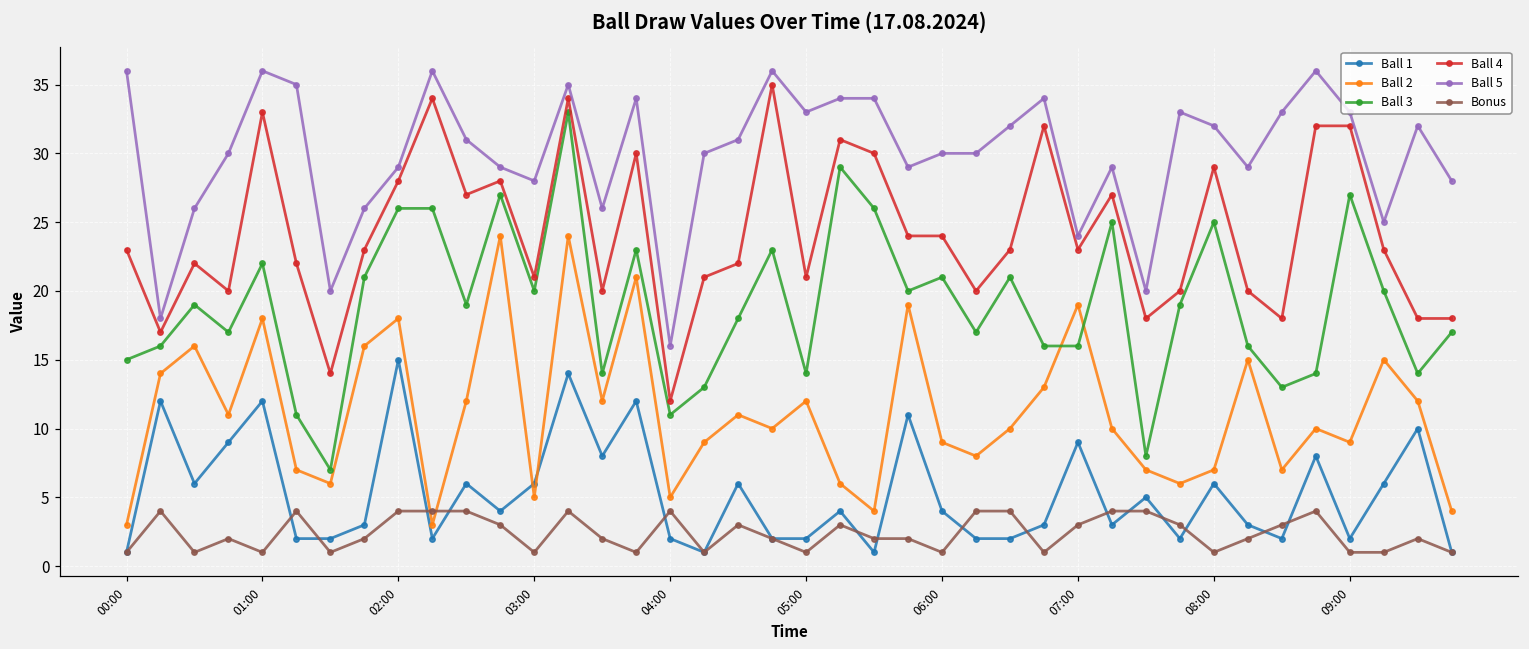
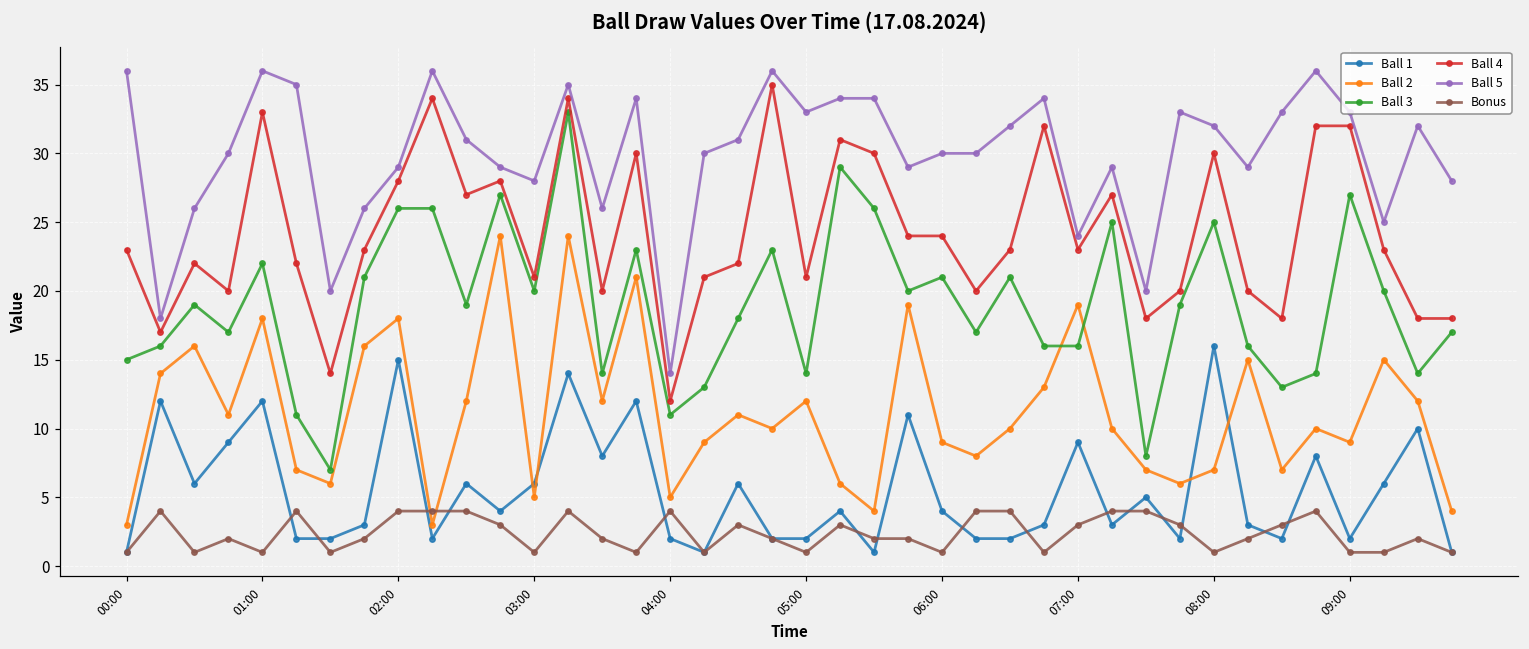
  {
    "Ball 1": {
      "01:00": 12,
      "02:00": 15,
      "03:00": 6,
      "04:00": 2,
      "05:00": 2,
      "06:00": 4,
      "07:00": 9,
-     "08:00": 6,
+     "08:00": 16,
      "09:00": 2
    },
    "Ball 2": {
      "00:00": 3,
      "01:00": 18,
      "02:00": 18,
      "03:00": 5,
      "04:00": 5,
      "05:00": 12,
      "06:00": 9,
      "07:00": 19,
      "08:00": 7,
      "09:00": 9
    },
    "Ball 3": {
      "00:00": 15,
      "01:00": 22,
      "02:00": 26,
      "03:00": 20,
      "04:00": 11,
      "05:00": 14,
      "06:00": 21,
      "07:00": 16,
      "08:00": 25,
      "09:00": 27
    },
    "Ball 4": {
      "00:00": 23,
      "01:00": 33,
      "02:00": 28,
      "03:00": 21,
      "04:00": 12,
      "05:00": 21,
      "06:00": 24,
      "07:00": 23,
-     "08:00": 29,
+     "08:00": 30,
      "09:00": 32
    },
    "Ball 5": {
      "00:00": 36,
      "01:00": 36,
      "02:00": 29,
      "03:00": 28,
-     "04:00": 16,
+     "04:00": 14,
      "05:00": 33,
      "06:00": 30,
      "07:00": 24,
      "08:00": 32,
      "09:00": 33
    },
    "Bonus": {
      "01:00": 1,
      "02:00": 4,
      "03:00": 1,
      "04:00": 4,
      "05:00": 1,
      "06:00": 1,
      "07:00": 3,
      "08:00": 1,
      "09:00": 1
    }
  }
